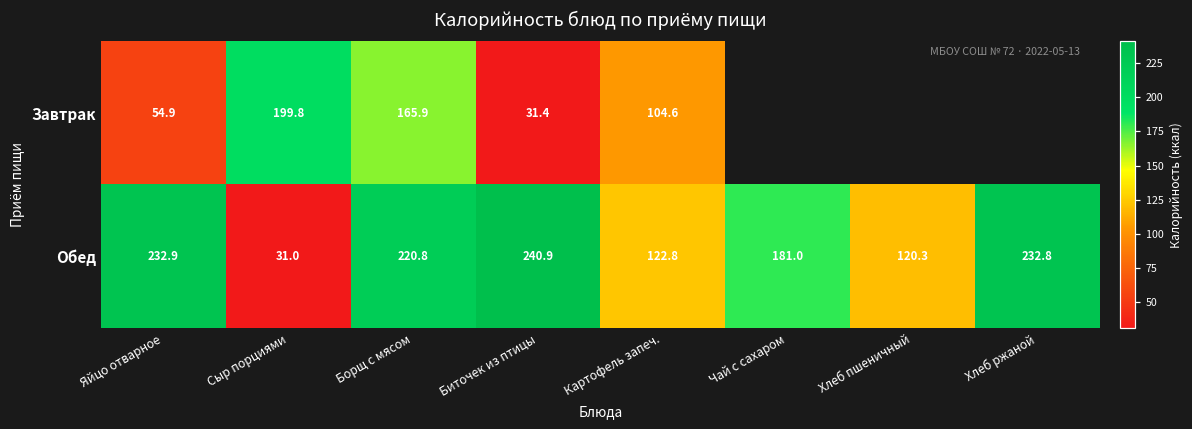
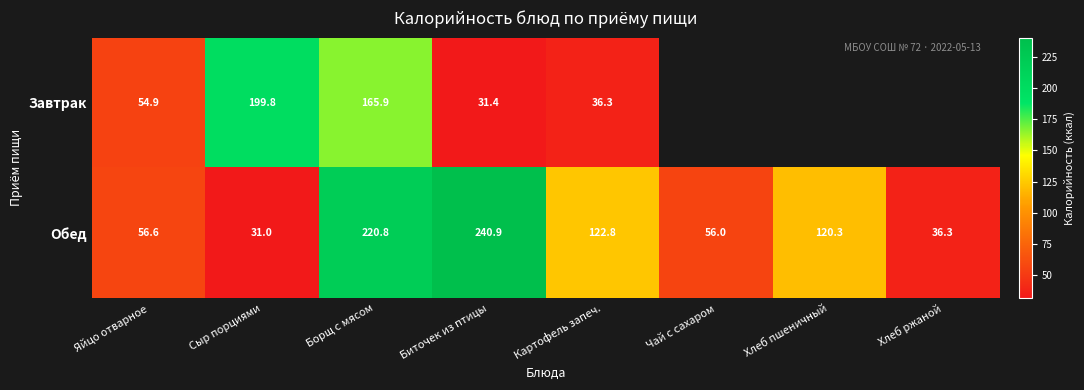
  {
    "Завтрак": {
      "Яйцо отварное": 54.9,
      "Сыр порциями": 199.8,
      "Борщ с мясом": 165.9,
      "Биточек из птицы": 31.4,
-     "Картофель запеч.": 104.6
+     "Картофель запеч.": 36.3
    },
    "Обед": {
-     "Яйцо отварное": 232.9,
+     "Яйцо отварное": 56.6,
      "Сыр порциями": 31.0,
      "Борщ с мясом": 220.8,
      "Биточек из птицы": 240.9,
      "Картофель запеч.": 122.8,
-     "Чай с сахаром": 181.0,
+     "Чай с сахаром": 56.0,
      "Хлеб пшеничный": 120.3,
-     "Хлеб ржаной": 232.8
+     "Хлеб ржаной": 36.3
    }
  }
